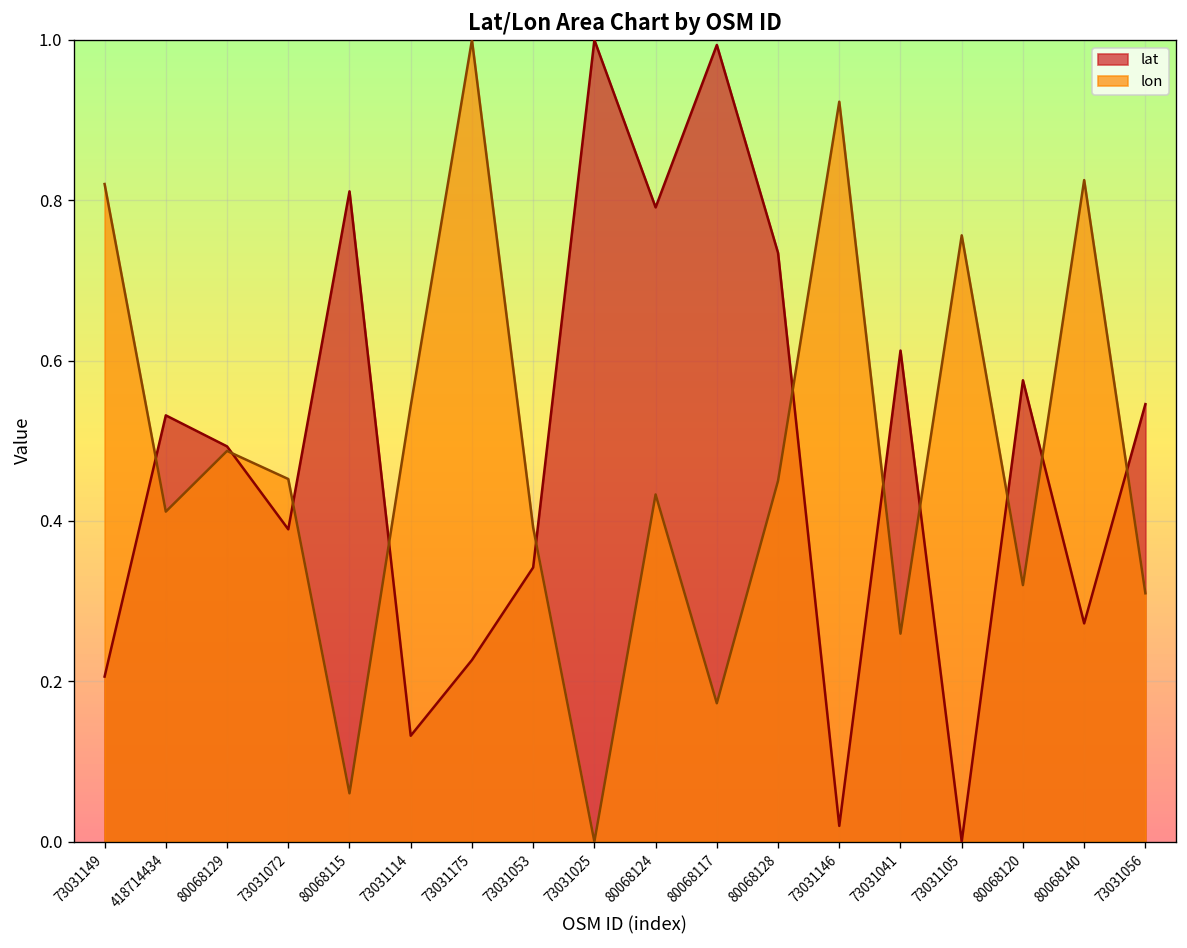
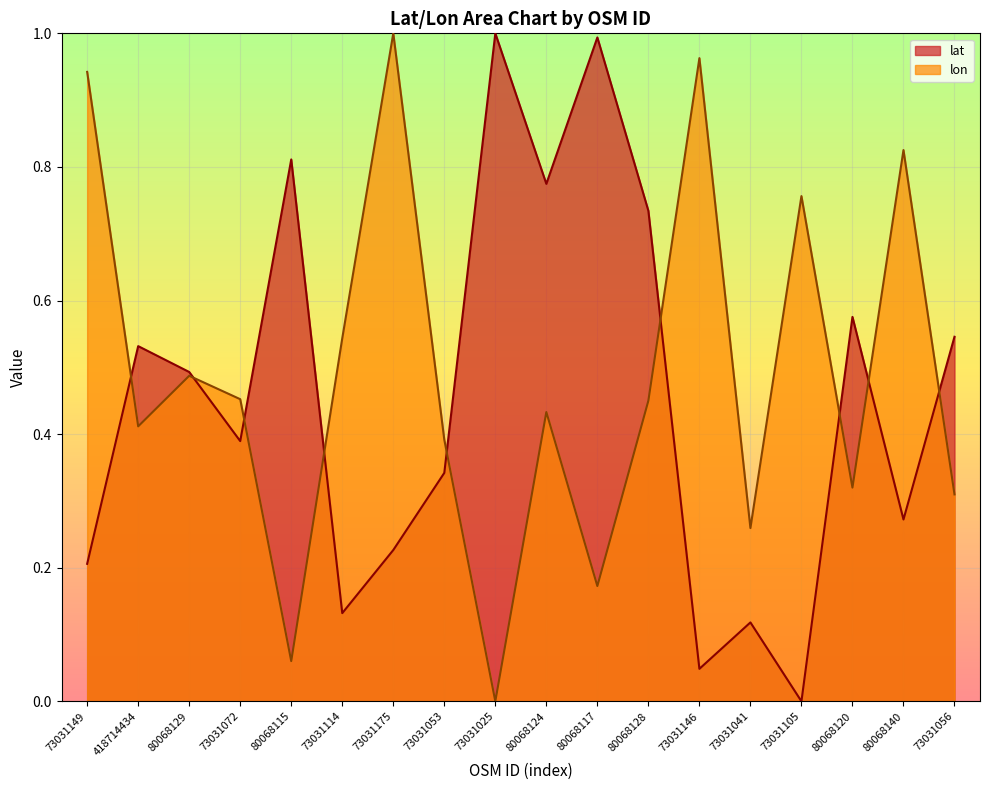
  {
    "lat": {
      "73031149": 0.21,
      "418714434": 0.53,
      "80068129": 0.49,
      "73031072": 0.39,
      "80068115": 0.81,
      "73031114": 0.13,
      "73031175": 0.23,
      "73031053": 0.34,
      "73031025": 1.00,
-     "80068124": 0.79,
+     "80068124": 0.77,
      "80068117": 0.99,
      "80068128": 0.73,
-     "73031146": 0.02,
-     "73031041": 0.61,
+     "73031146": 0.05,
+     "73031041": 0.12,
      "73031105": 0.00,
      "80068120": 0.58,
      "80068140": 0.27,
      "73031056": 0.55
    },
    "lon": {
-     "73031149": 0.82,
+     "73031149": 0.94,
      "418714434": 0.41,
      "80068129": 0.49,
      "73031072": 0.45,
      "80068115": 0.06,
      "73031114": 0.54,
      "73031175": 1.00,
      "73031053": 0.39,
      "73031025": 0.00,
      "80068124": 0.43,
      "80068117": 0.17,
      "80068128": 0.45,
-     "73031146": 0.92,
+     "73031146": 0.96,
      "73031041": 0.26,
      "73031105": 0.76,
      "80068120": 0.32,
      "80068140": 0.83,
      "73031056": 0.31
    }
  }
